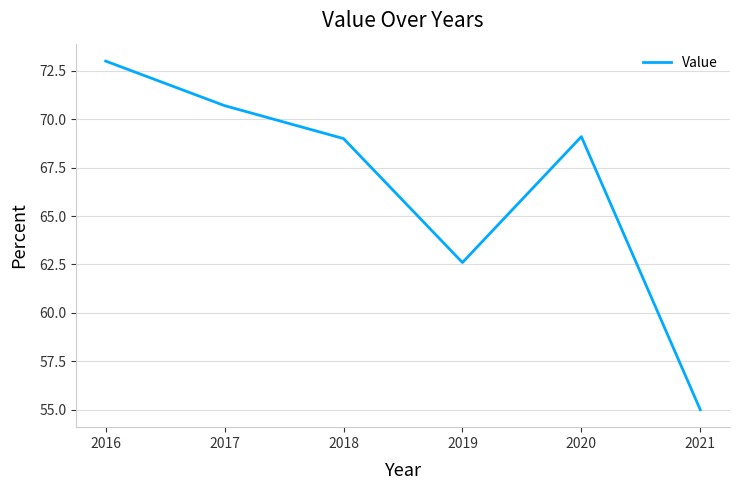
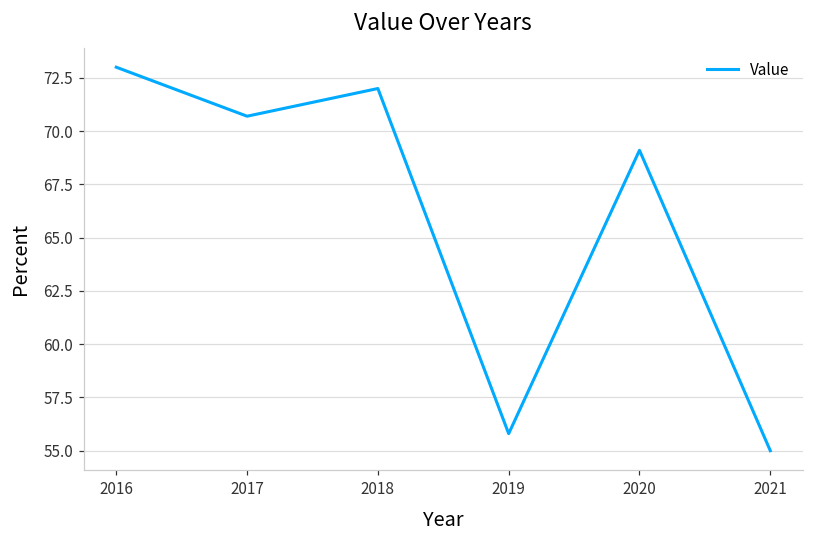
  {
    "2016": 73.0,
    "2017": 70.7,
-   "2018": 69,
-   "2019": 62.6,
+   "2018": 72,
+   "2019": 55.8,
    "2020": 69.1,
    "2021": 55.0
  }
